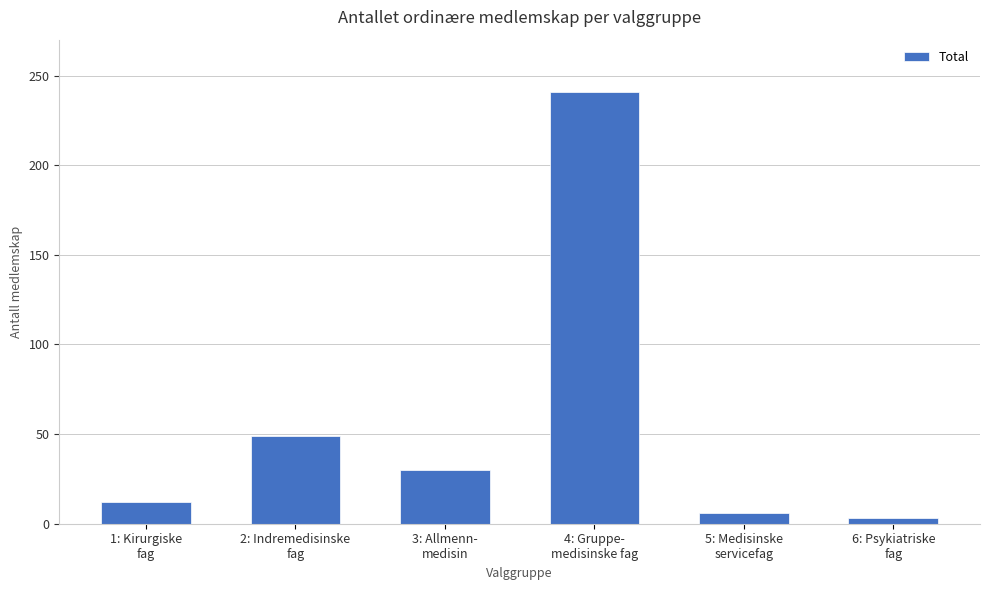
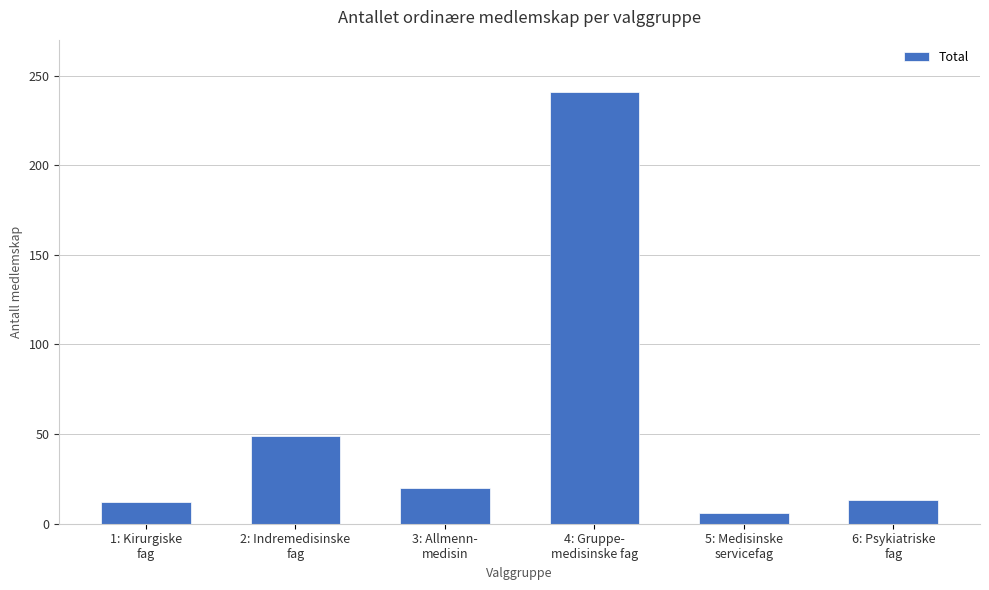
  {
    "1: Kirurgiske fag": 12,
    "2: Indremedisinske fag": 49,
-   "3: Allmenn- medisin": 30,
+   "3: Allmenn- medisin": 20,
    "4: Gruppe- medisinske fag": 241,
    "5: Medisinske servicefag": 6,
-   "6: Psykiatriske fag": 3
+   "6: Psykiatriske fag": 13
  }
